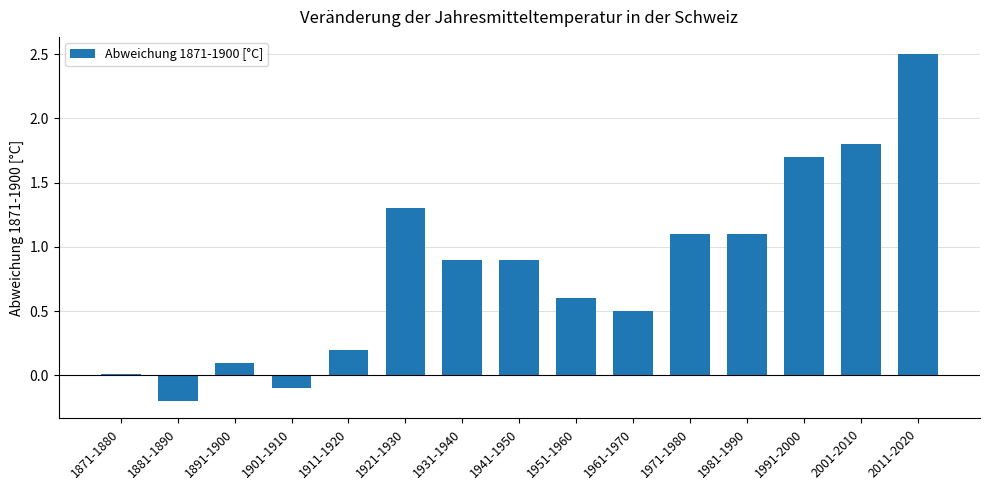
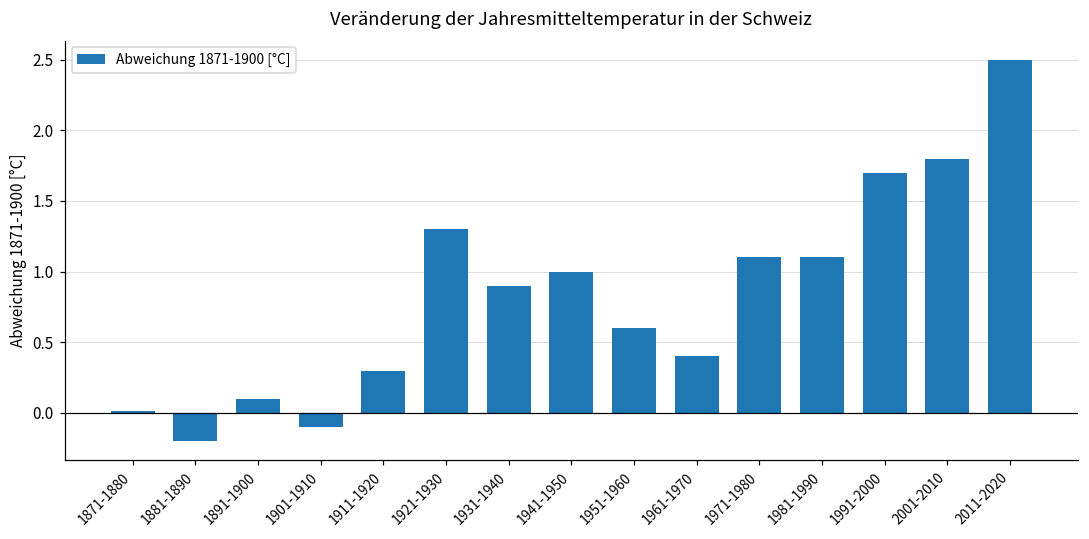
  {
    "1881-1890": -0.2,
    "1891-1900": 0.1,
    "1901-1910": -0.1,
-   "1911-1920": 0.2,
+   "1911-1920": 0.3,
    "1921-1930": 1.3,
    "1931-1940": 0.9,
-   "1941-1950": 0.9,
+   "1941-1950": 1.0,
    "1951-1960": 0.6,
-   "1961-1970": 0.5,
+   "1961-1970": 0.4,
    "1971-1980": 1.1,
    "1981-1990": 1.1,
    "1991-2000": 1.7,
    "2001-2010": 1.8,
    "2011-2020": 2.5
  }
